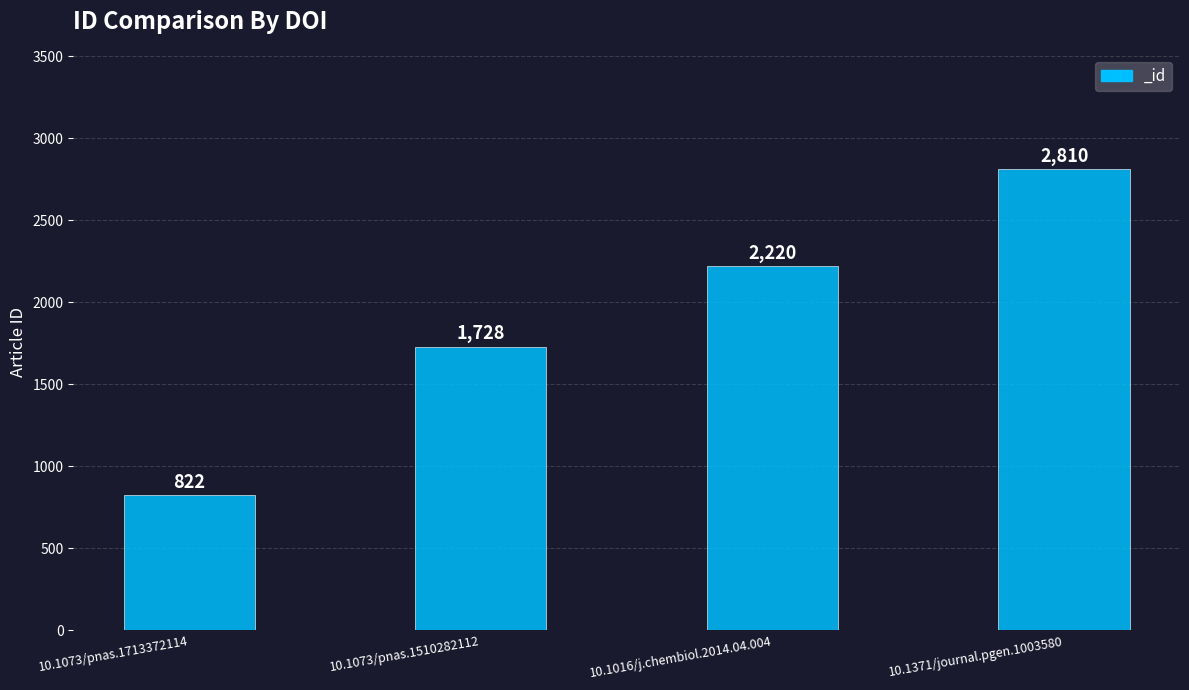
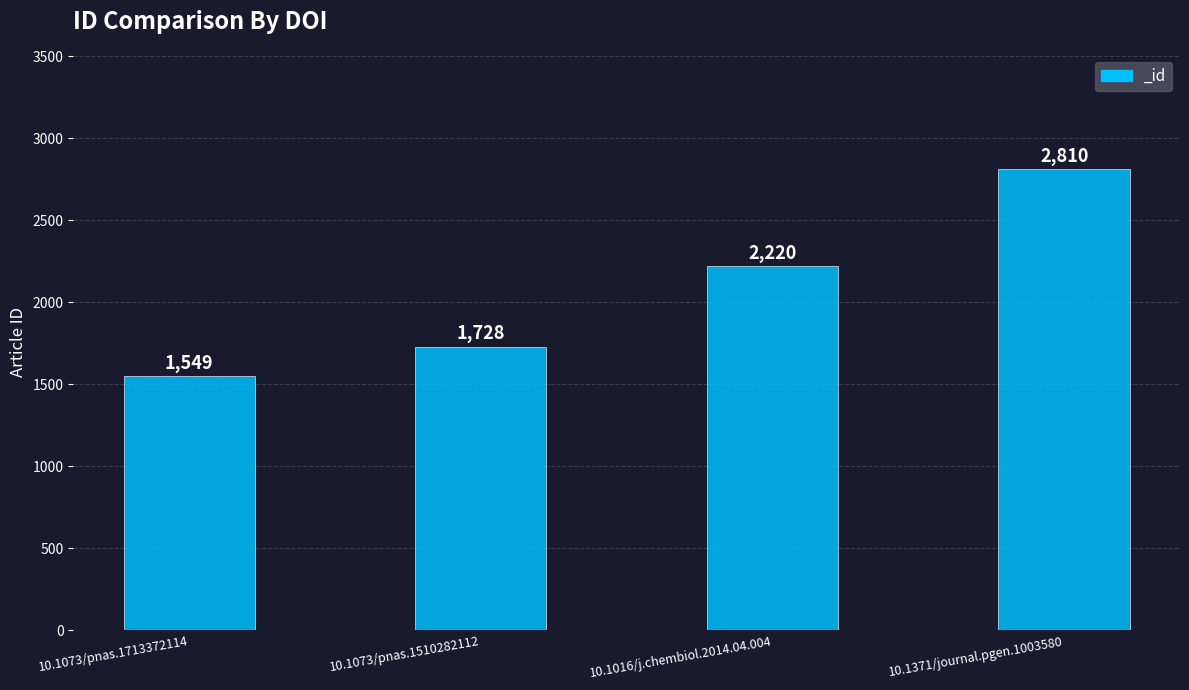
  {
-   "10.1073/pnas.1713372114": "822",
+   "10.1073/pnas.1713372114": "1,549",
    "10.1073/pnas.1510282112": "1,728",
    "10.1016/j.chembiol.2014.04.004": "2,220",
    "10.1371/journal.pgen.1003580": "2,810"
  }
